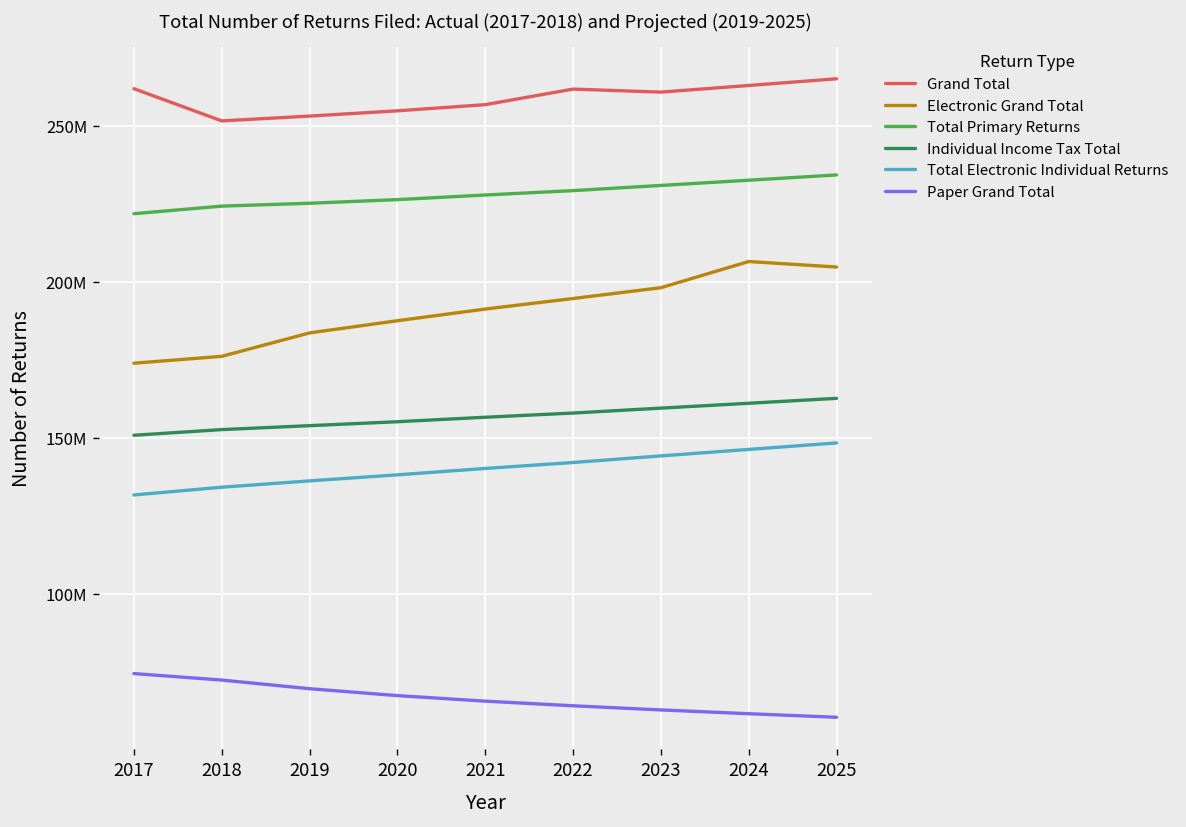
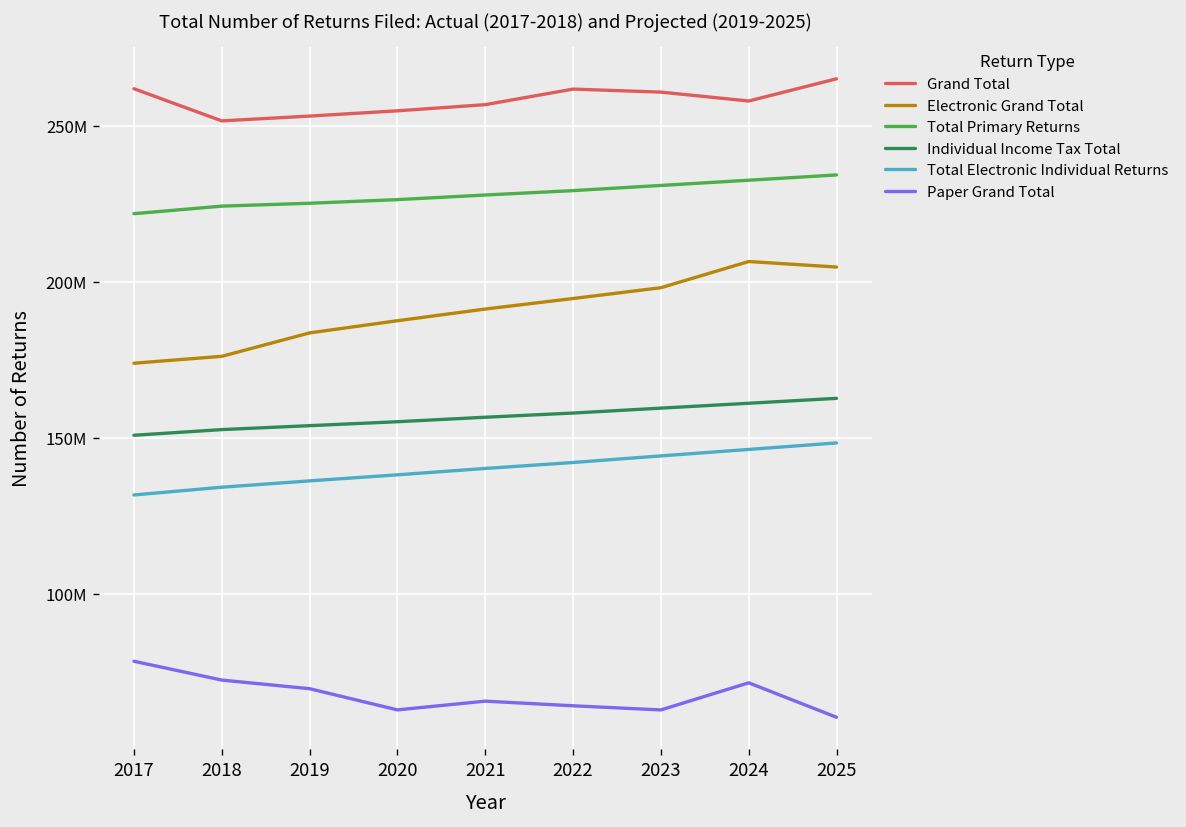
  {
    "Grand Total": {
      "2017": 262000000,
      "2018": 252000000,
      "2019": 253000000,
      "2020": 255000000,
      "2021": 257000000,
      "2022": 262000000,
      "2023": 261000000,
-     "2024": 263000000,
+     "2024": 258000000,
      "2025": 265000000
    },
    "Electronic Grand Total": {
      "2017": 174000000,
      "2018": 176000000,
      "2019": 184000000,
      "2020": 188000000,
      "2021": 191000000,
      "2022": 195000000,
      "2023": 198000000,
      "2024": 207000000,
      "2025": 205000000
    },
    "Total Electronic Individual Returns": {
      "2017": 132000000,
      "2018": 134000000,
      "2019": 136000000,
      "2020": 138000000,
      "2021": 140000000,
      "2022": 142000000,
      "2023": 144000000,
      "2024": 146000000,
      "2025": 148000000
    },
    "Paper Grand Total": {
-     "2017": 74000000,
+     "2017": 78000000,
      "2018": 72000000,
      "2019": 70000000,
-     "2020": 67000000,
+     "2020": 63000000,
      "2021": 66000000,
      "2022": 64000000,
      "2023": 63000000,
-     "2024": 62000000,
+     "2024": 71000000,
      "2025": 60000000
    }
  }
